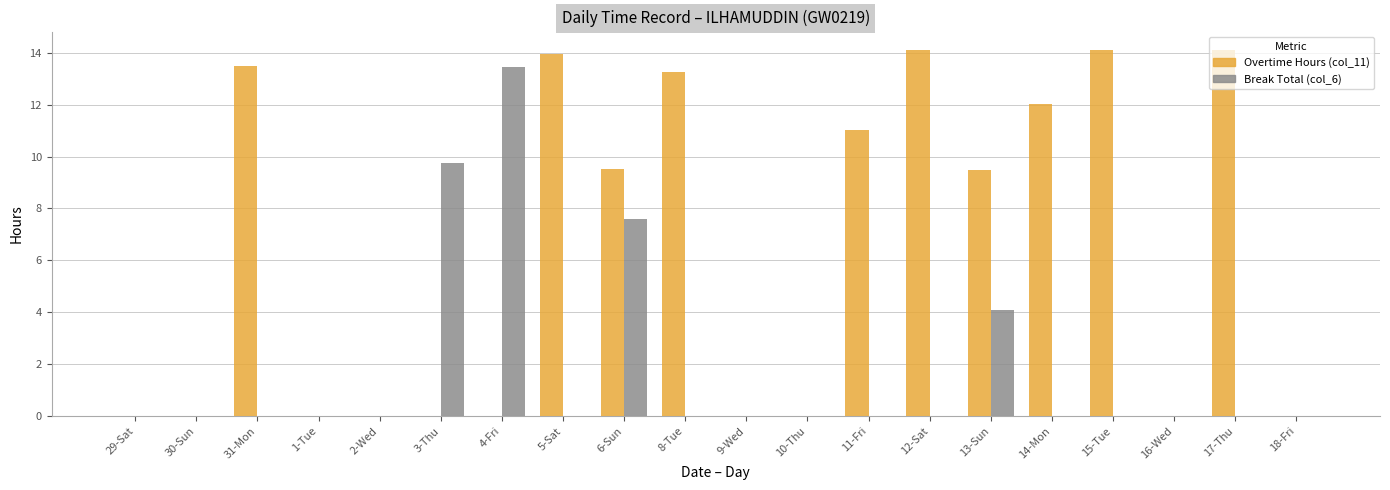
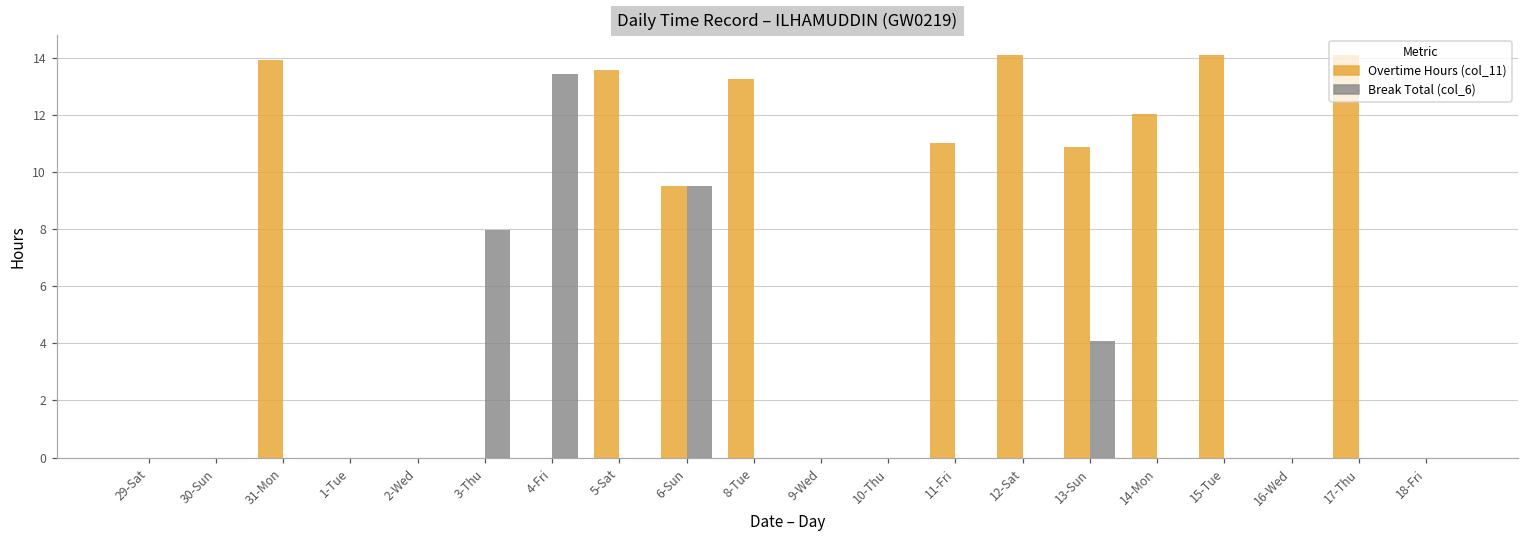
  {
    "Overtime Hours (col_11)": {
      "29-Sat": 0.0,
      "30-Sun": 0.0,
-     "31-Mon": 13.5,
+     "31-Mon": 13.9,
      "1-Tue": 0.0,
      "2-Wed": 0.0,
      "3-Thu": 0.0,
      "4-Fri": 0.0,
-     "5-Sat": 14.0,
+     "5-Sat": 13.6,
      "6-Sun": 9.5,
      "8-Tue": 13.3,
      "9-Wed": 0.0,
      "10-Thu": 0.0,
      "11-Fri": 11.0,
      "12-Sat": 14.1,
-     "13-Sun": 9.5,
+     "13-Sun": 10.9,
      "14-Mon": 12.0,
      "15-Tue": 14.1,
      "16-Wed": 0.0,
      "18-Fri": 0.0
    },
    "Break Total (col_6)": {
      "29-Sat": 0.0,
      "30-Sun": 0.0,
      "31-Mon": 0.0,
      "1-Tue": 0.0,
      "2-Wed": 0.0,
-     "3-Thu": 9.8,
+     "3-Thu": 8.0,
      "4-Fri": 13.5,
      "5-Sat": 0.0,
-     "6-Sun": 7.6,
+     "6-Sun": 9.5,
      "8-Tue": 0.0,
      "9-Wed": 0.0,
      "10-Thu": 0.0,
      "11-Fri": 0.0,
      "12-Sat": 0.0,
      "13-Sun": 4.1,
      "14-Mon": 0.0,
      "15-Tue": 0.0,
      "16-Wed": 0.0,
      "17-Thu": 0.0,
      "18-Fri": 0.0
    }
  }
